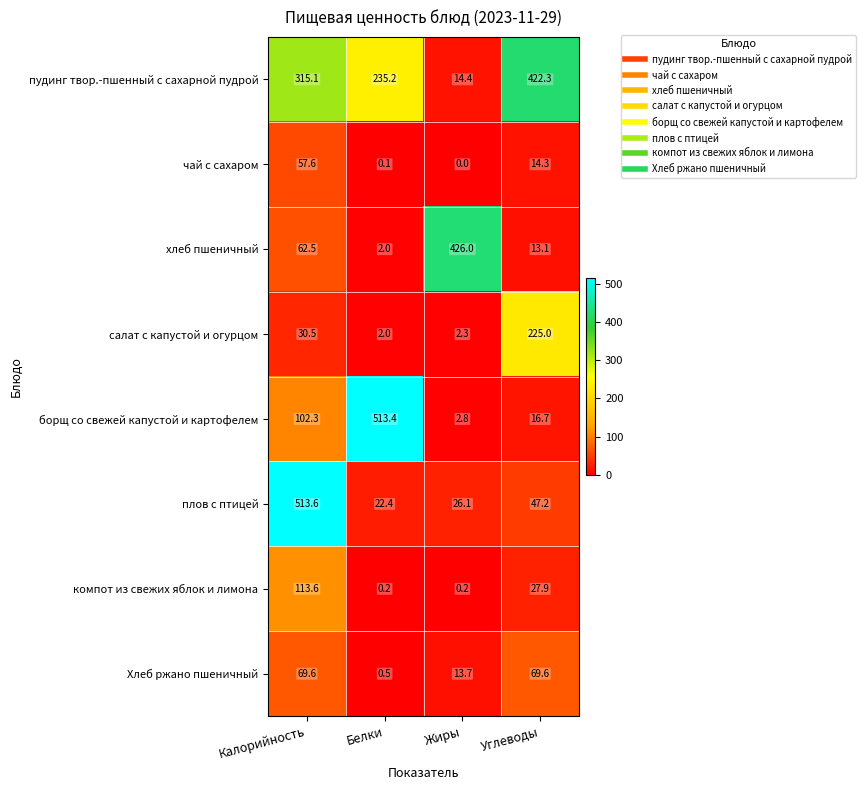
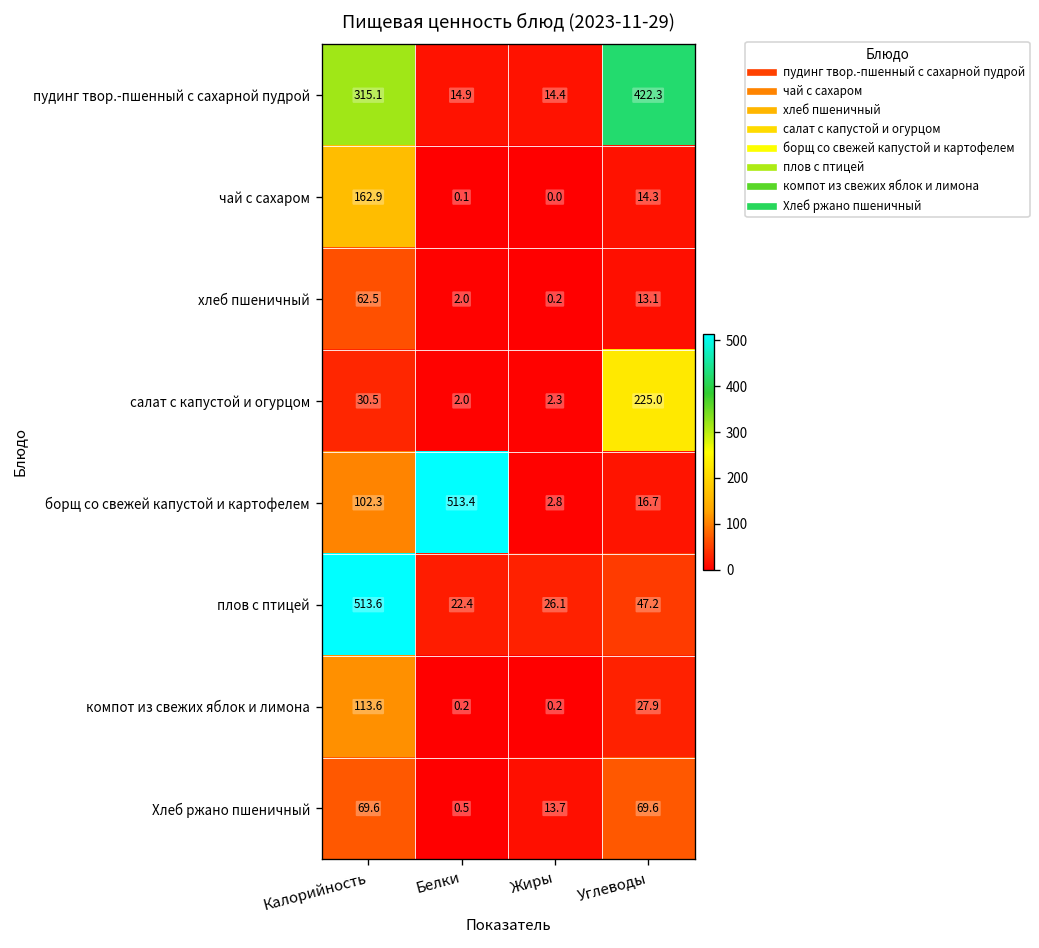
  {
    "пудинг твор.-пшенный с сахарной пудрой": {
-     "Белки": 235.2
+     "Белки": 14.9
    },
    "чай с сахаром": {
-     "Калорийность": 57.6
+     "Калорийность": 162.9
    },
    "хлеб пшеничный": {
-     "Жиры": 426.0
+     "Жиры": 0.2
    }
  }
